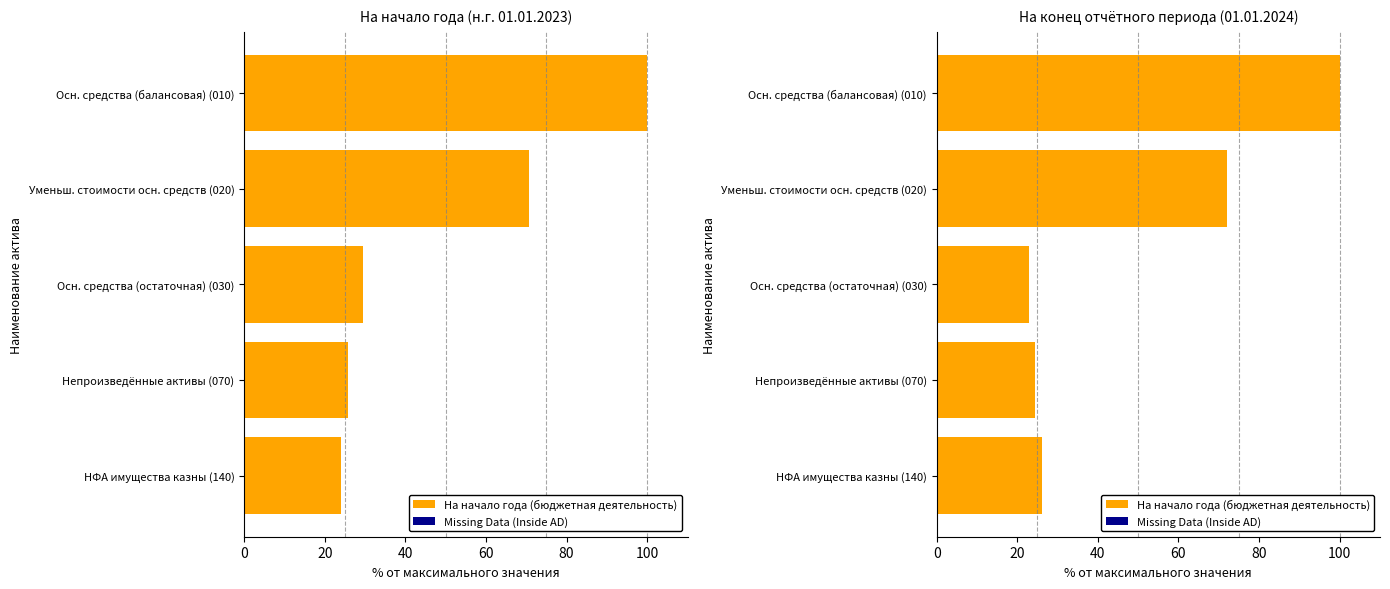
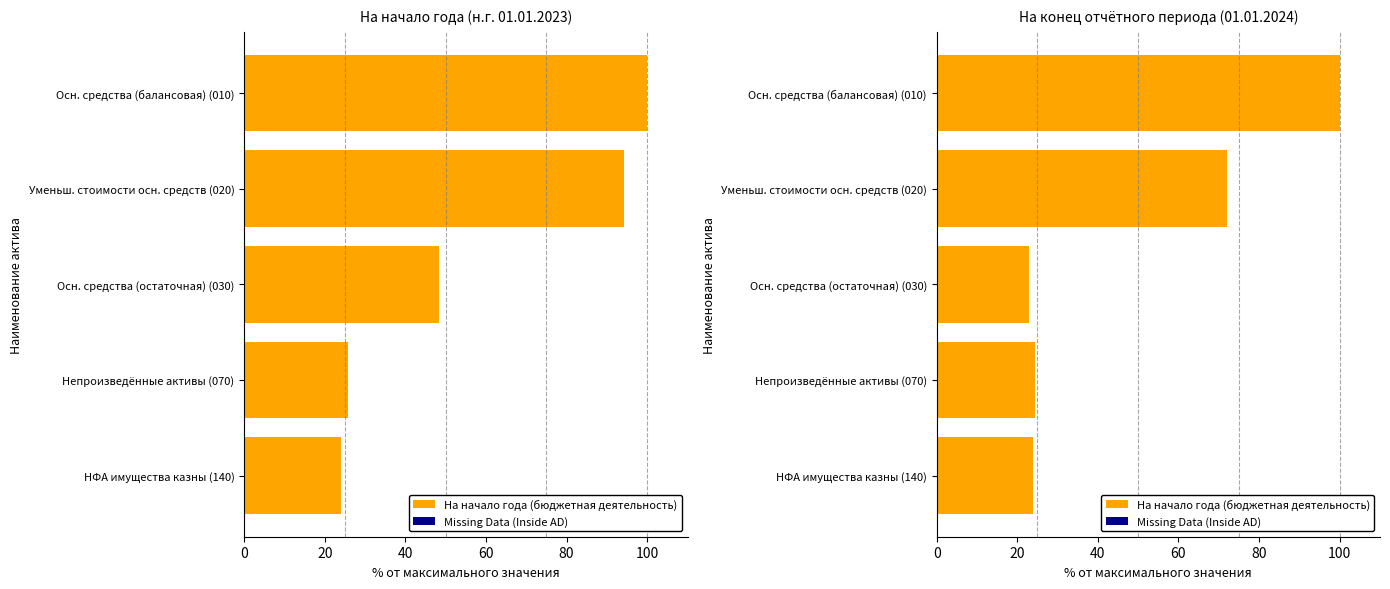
  {
    "На начало года (н.г. 01.01.2023)": {
      "На начало года (бюджетная деятельность)": {
        "Осн. средства (балансовая) (010)": 100,
-       "Уменьш. стоимости осн. средств (020)": 71,
-       "Осн. средства (остаточная) (030)": 29,
+       "Уменьш. стоимости осн. средств (020)": 94,
+       "Осн. средства (остаточная) (030)": 48,
        "Непроизведённые активы (070)": 26,
        "НФА имущества казны (140)": 24
      }
    },
    "На конец отчётного периода (01.01.2024)": {
      "На начало года (бюджетная деятельность)": {
        "Осн. средства (балансовая) (010)": 100,
        "Уменьш. стоимости осн. средств (020)": 72,
        "Осн. средства (остаточная) (030)": 23,
        "Непроизведённые активы (070)": 25,
-       "НФА имущества казны (140)": 26
+       "НФА имущества казны (140)": 24
      }
    }
  }
